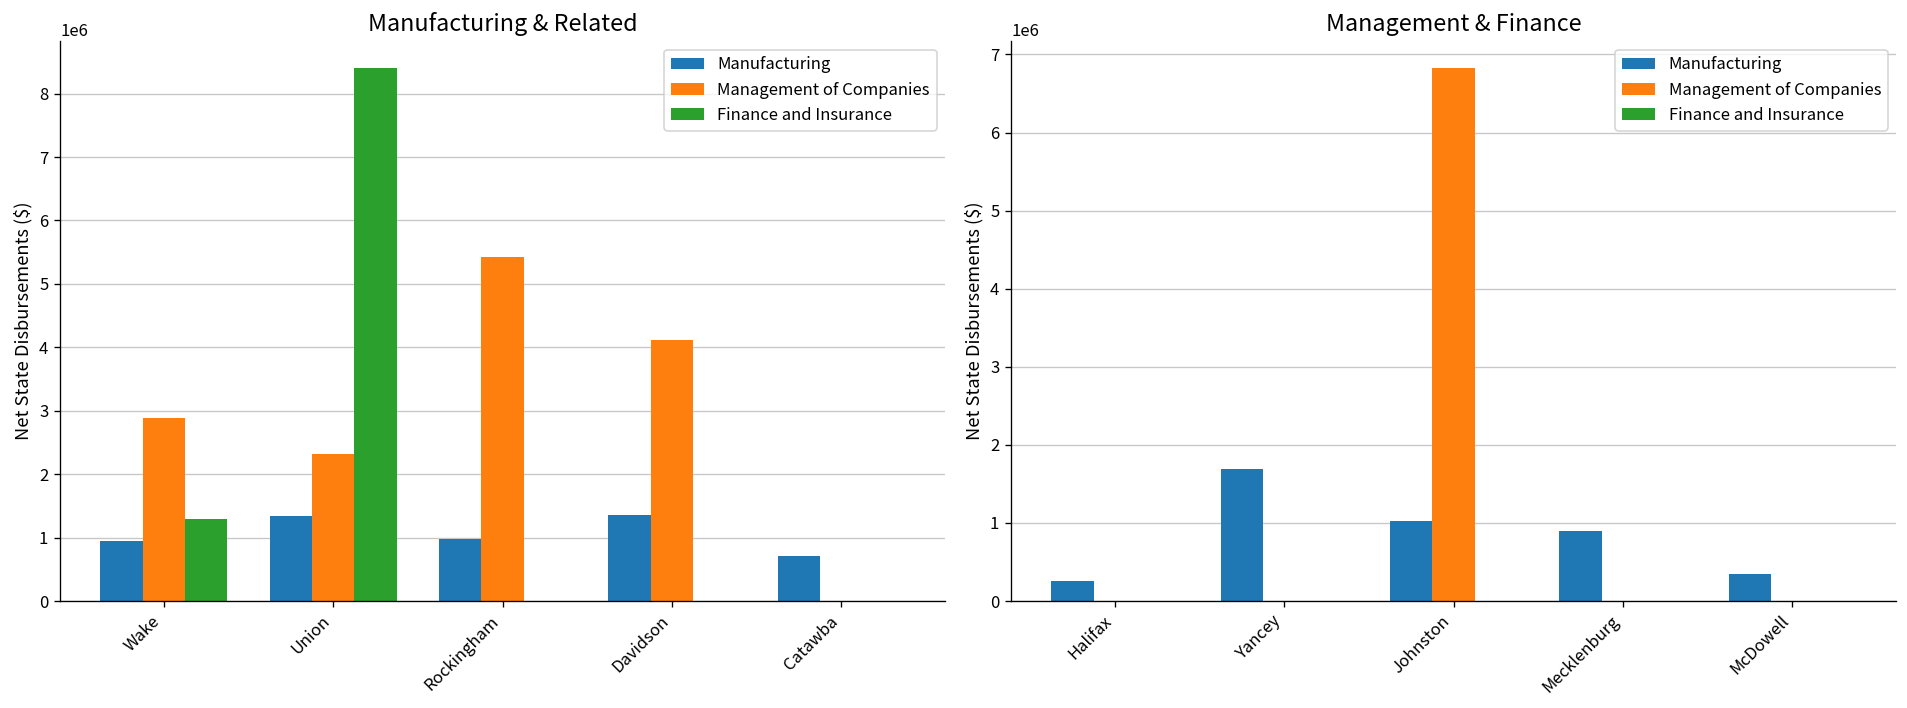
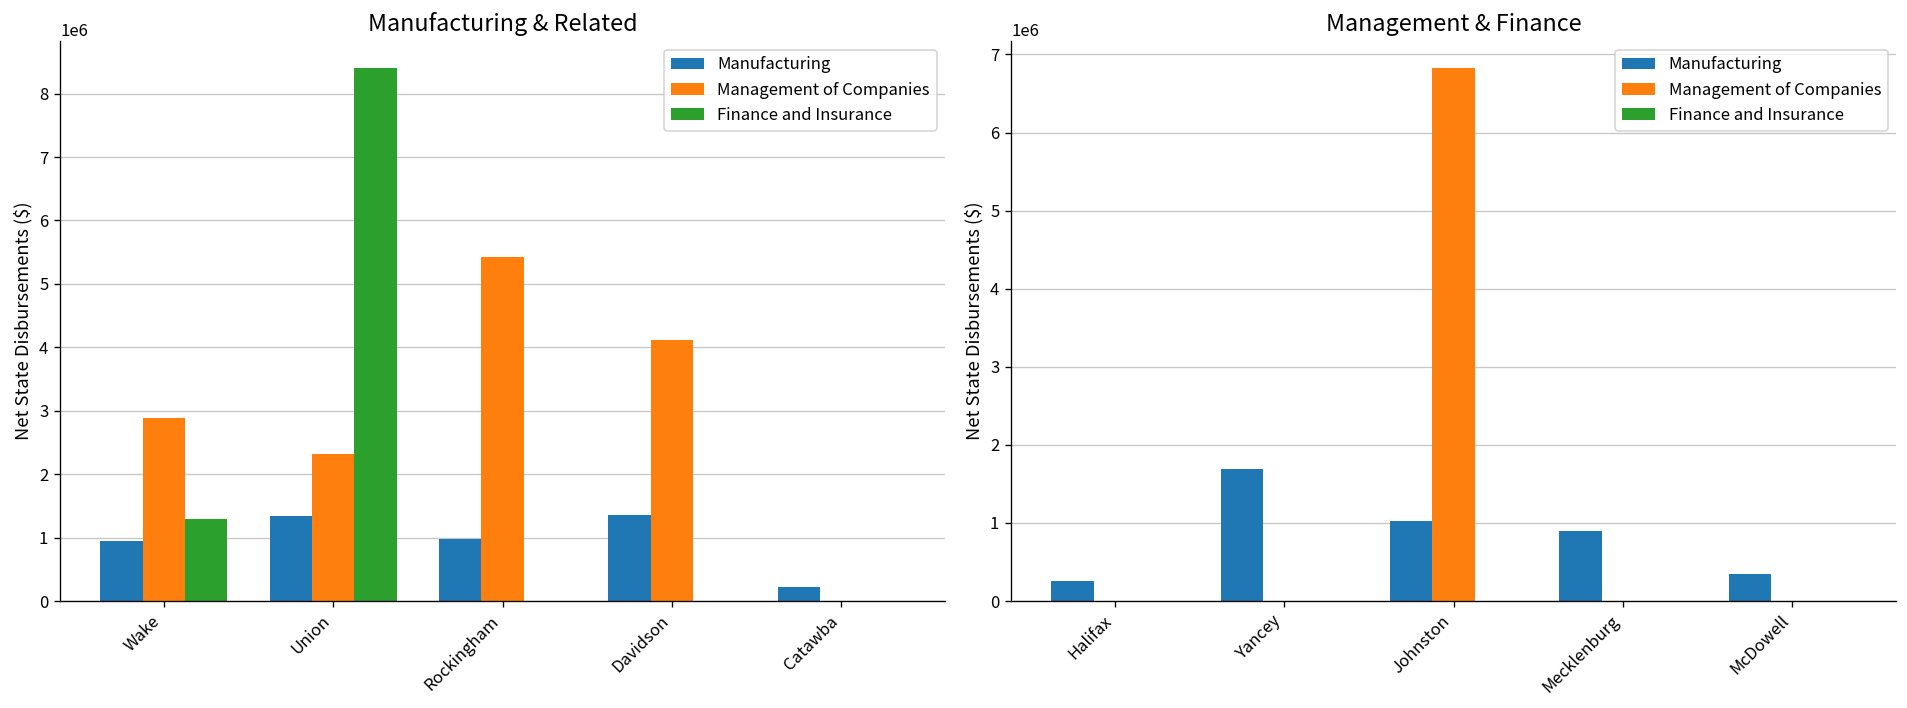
  {
    "Manufacturing & Related": {
      "Manufacturing": {
        "Wake": 900000,
        "Union": 1300000,
        "Rockingham": 1000000,
        "Davidson": 1300000,
-       "Catawba": 700000
+       "Catawba": 200000
      },
      "Management of Companies": {
        "Wake": 2900000,
        "Union": 2300000,
        "Rockingham": 5400000,
        "Davidson": 4100000,
        "Catawba": 0
      },
      "Finance and Insurance": {
        "Wake": 1300000,
        "Union": 8400000,
        "Rockingham": 0,
        "Davidson": 0,
        "Catawba": 0
      }
    },
    "Management & Finance": {
      "Manufacturing": {
        "Halifax": 300000,
        "Yancey": 1700000,
        "Johnston": 1000000,
        "Mecklenburg": 900000,
        "McDowell": 400000
      },
      "Management of Companies": {
        "Halifax": 0,
        "Yancey": 0,
        "Johnston": 6800000,
        "Mecklenburg": 0,
        "McDowell": 0
      },
      "Finance and Insurance": {
        "Halifax": 0,
        "Yancey": 0,
        "Johnston": 0,
        "Mecklenburg": 0,
        "McDowell": 0
      }
    }
  }
